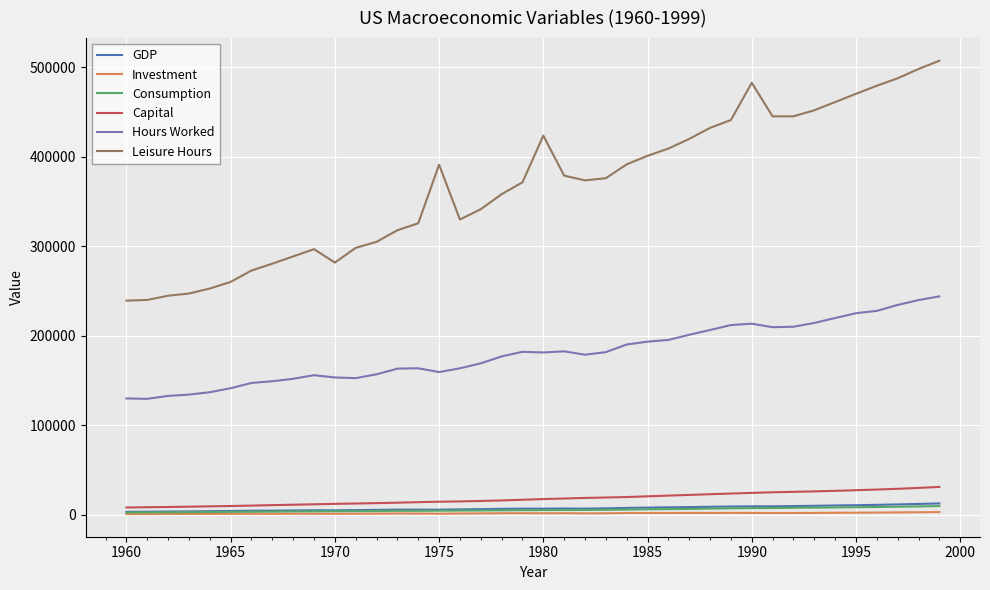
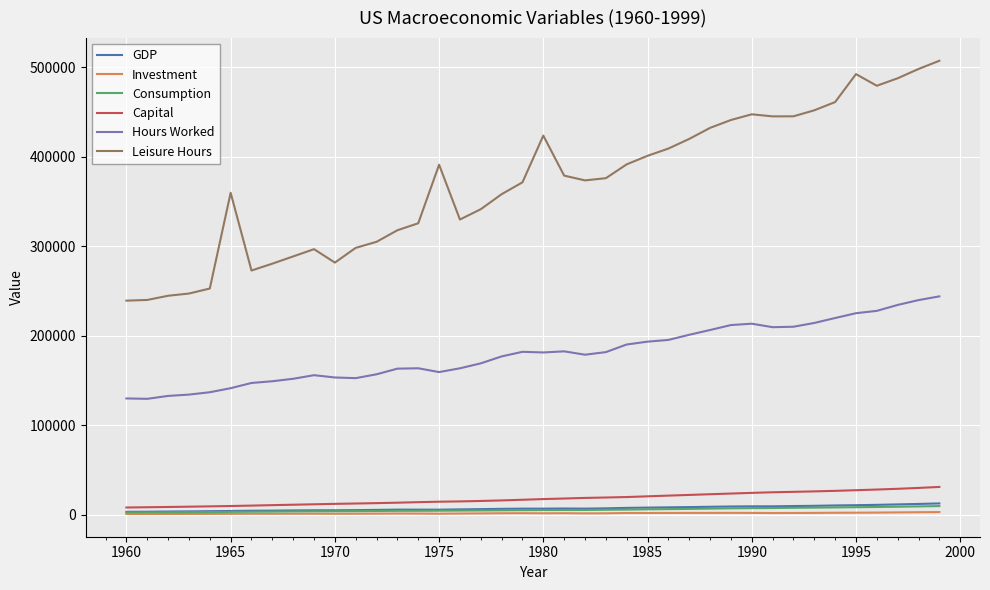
  {
    "Leisure Hours": {
      "1960": 240000,
-     "1965": 260000,
+     "1965": 360000,
      "1970": 280000,
      "1975": 390000,
      "1980": 420000,
      "1985": 400000,
-     "1990": 480000,
-     "1995": 470000
+     "1990": 450000,
+     "1995": 490000
    }
  }
